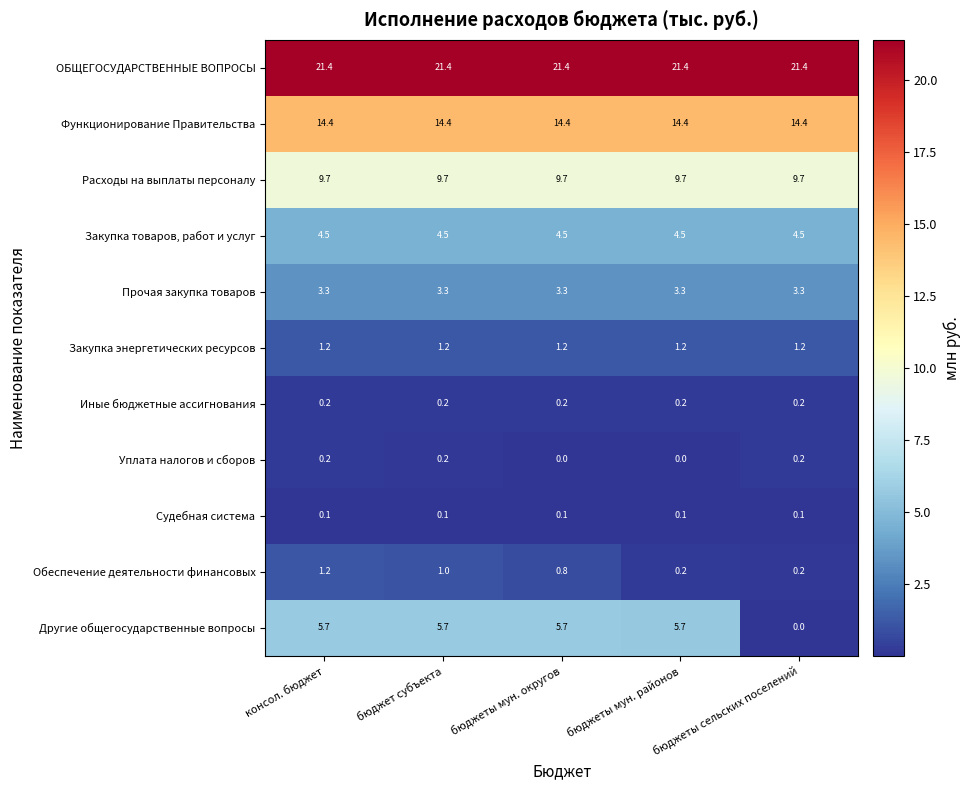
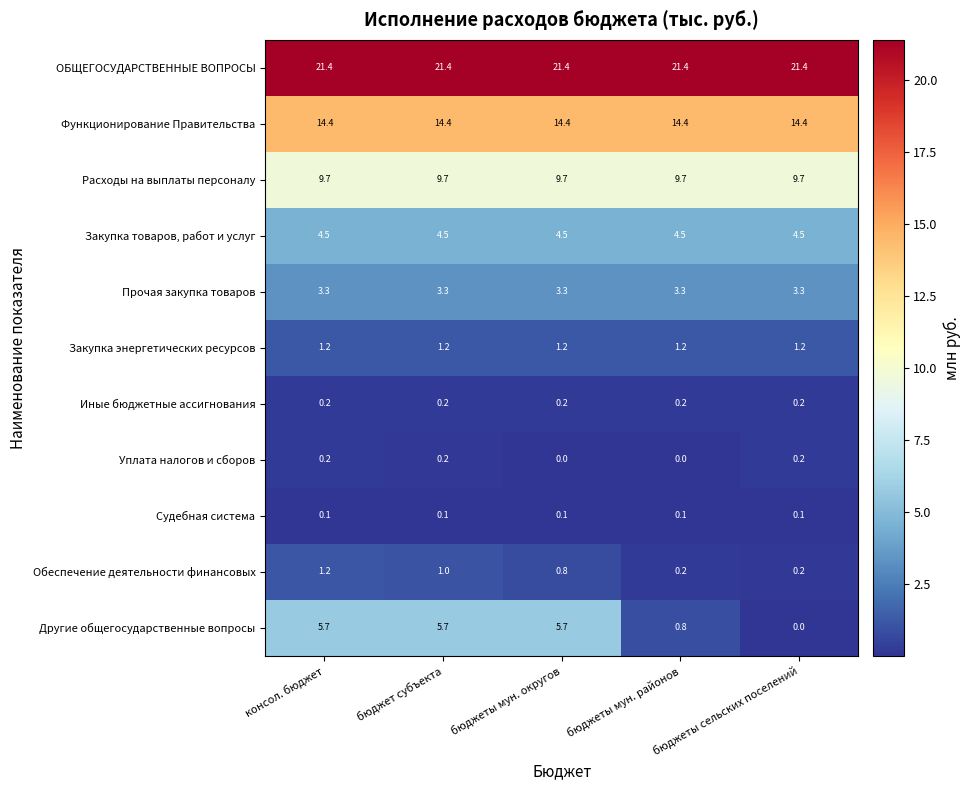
  {
    "ОБЩЕГОСУДАРСТВЕННЫЕ ВОПРОСЫ": {
      "консол. бюджет": 21.4,
      "бюджет субъекта": 21.4,
      "бюджеты мун. округов": 21.4,
      "бюджеты мун. районов": 21.4,
      "бюджеты сельских поселений": 21.4
    },
    "Функционирование Правительства": {
      "консол. бюджет": 14.4,
      "бюджет субъекта": 14.4,
      "бюджеты мун. округов": 14.4,
      "бюджеты мун. районов": 14.4,
      "бюджеты сельских поселений": 14.4
    },
    "Расходы на выплаты персоналу": {
      "консол. бюджет": 9.7,
      "бюджет субъекта": 9.7,
      "бюджеты мун. округов": 9.7,
      "бюджеты мун. районов": 9.7,
      "бюджеты сельских поселений": 9.7
    },
    "Закупка товаров, работ и услуг": {
      "консол. бюджет": 4.5,
      "бюджет субъекта": 4.5,
      "бюджеты мун. округов": 4.5,
      "бюджеты мун. районов": 4.5,
      "бюджеты сельских поселений": 4.5
    },
    "Прочая закупка товаров": {
      "консол. бюджет": 3.3,
      "бюджет субъекта": 3.3,
      "бюджеты мун. округов": 3.3,
      "бюджеты мун. районов": 3.3,
      "бюджеты сельских поселений": 3.3
    },
    "Закупка энергетических ресурсов": {
      "консол. бюджет": 1.2,
      "бюджет субъекта": 1.2,
      "бюджеты мун. округов": 1.2,
      "бюджеты мун. районов": 1.2,
      "бюджеты сельских поселений": 1.2
    },
    "Иные бюджетные ассигнования": {
      "консол. бюджет": 0.2,
      "бюджет субъекта": 0.2,
      "бюджеты мун. округов": 0.2,
      "бюджеты мун. районов": 0.2,
      "бюджеты сельских поселений": 0.2
    },
    "Уплата налогов и сборов": {
      "консол. бюджет": 0.2,
      "бюджет субъекта": 0.2,
      "бюджеты мун. округов": 0.0,
      "бюджеты мун. районов": 0.0,
      "бюджеты сельских поселений": 0.2
    },
    "Судебная система": {
      "консол. бюджет": 0.1,
      "бюджет субъекта": 0.1,
      "бюджеты мун. округов": 0.1,
      "бюджеты мун. районов": 0.1,
      "бюджеты сельских поселений": 0.1
    },
    "Обеспечение деятельности финансовых": {
      "консол. бюджет": 1.2,
      "бюджет субъекта": 1.0,
      "бюджеты мун. округов": 0.8,
      "бюджеты мун. районов": 0.2,
      "бюджеты сельских поселений": 0.2
    },
    "Другие общегосударственные вопросы": {
      "консол. бюджет": 5.7,
      "бюджет субъекта": 5.7,
      "бюджеты мун. округов": 5.7,
-     "бюджеты мун. районов": 5.7,
+     "бюджеты мун. районов": 0.8,
      "бюджеты сельских поселений": 0.0
    }
  }
